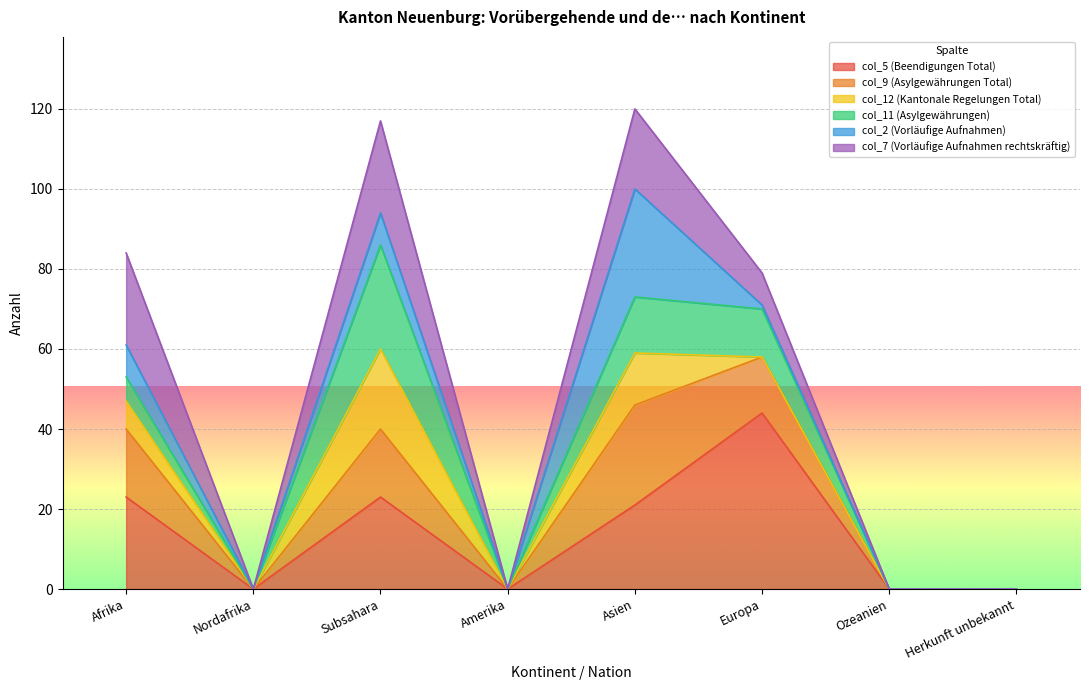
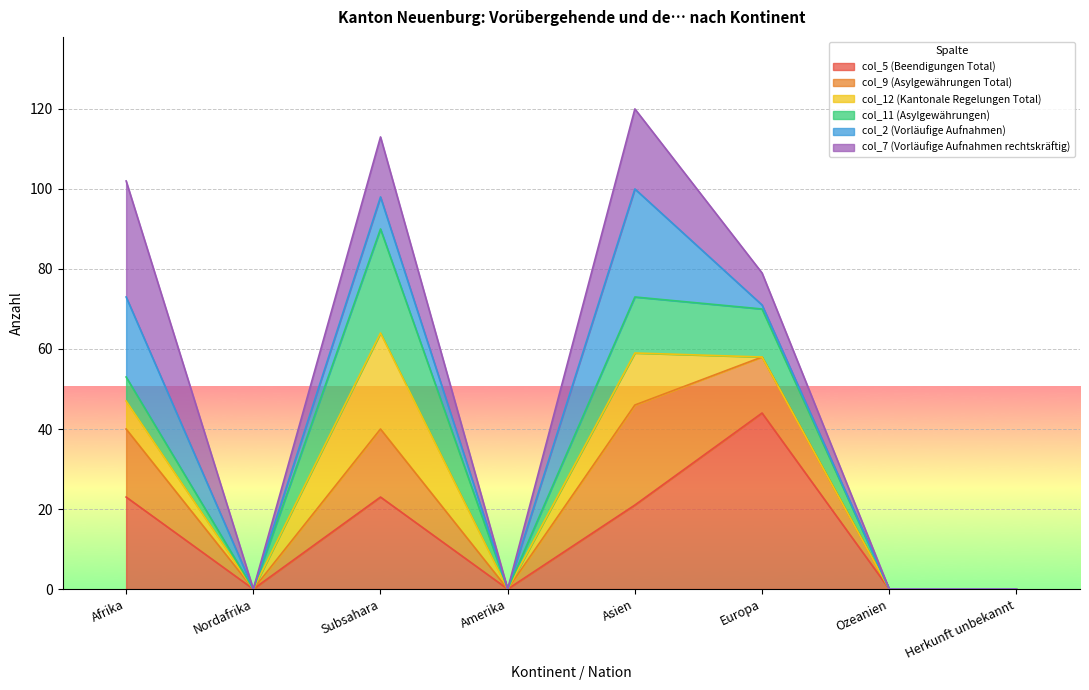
  {
    "col_12 (Kantonale Regelungen Total)": {
      "Afrika": 7,
-     "Subsahara": 20,
+     "Subsahara": 24,
      "Asien": 13
    },
    "col_11 (Asylgewährungen)": {
      "Afrika": 6,
      "Subsahara": 26,
      "Asien": 14,
      "Europa": 12
    },
    "col_2 (Vorläufige Aufnahmen)": {
-     "Afrika": 8,
+     "Afrika": 20,
      "Subsahara": 8,
      "Asien": 27,
      "Europa": 1
    },
    "col_7 (Vorläufige Aufnahmen rechtskräftig)": {
-     "Afrika": 23,
-     "Subsahara": 23,
+     "Afrika": 29,
+     "Subsahara": 15,
      "Asien": 20,
      "Europa": 8
    }
  }
